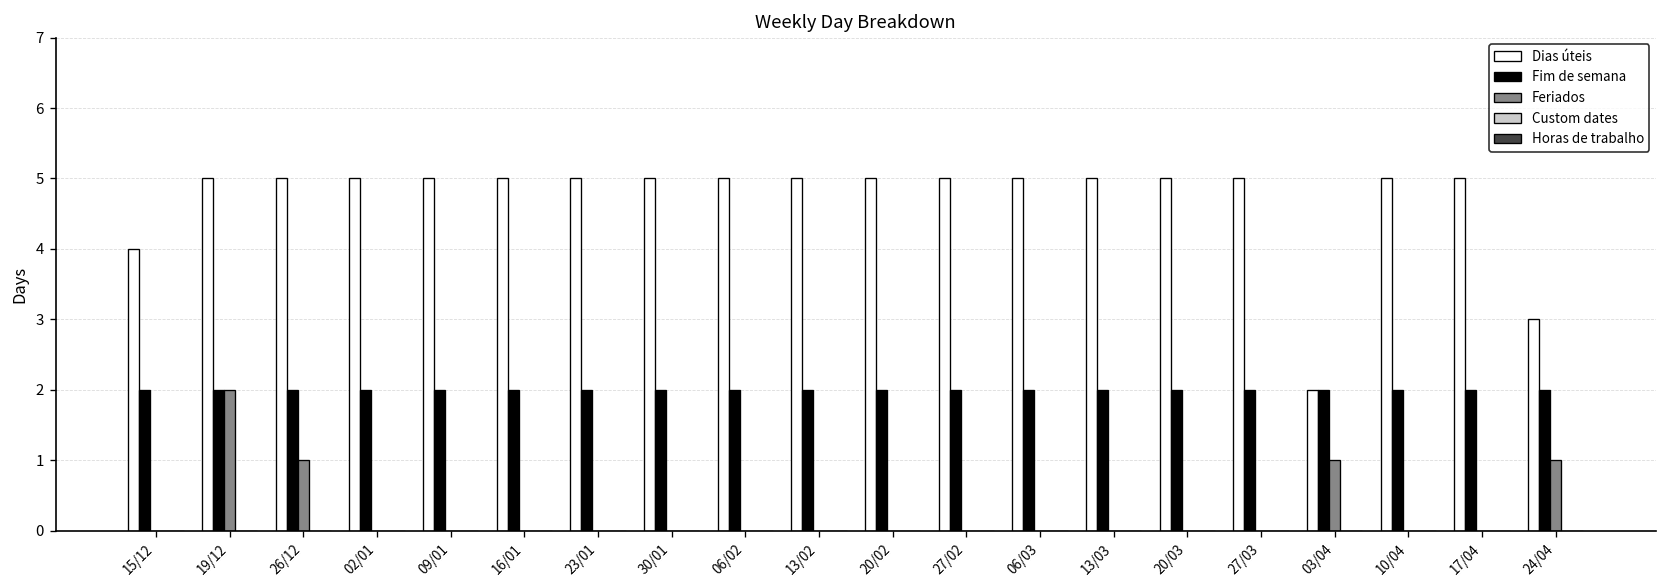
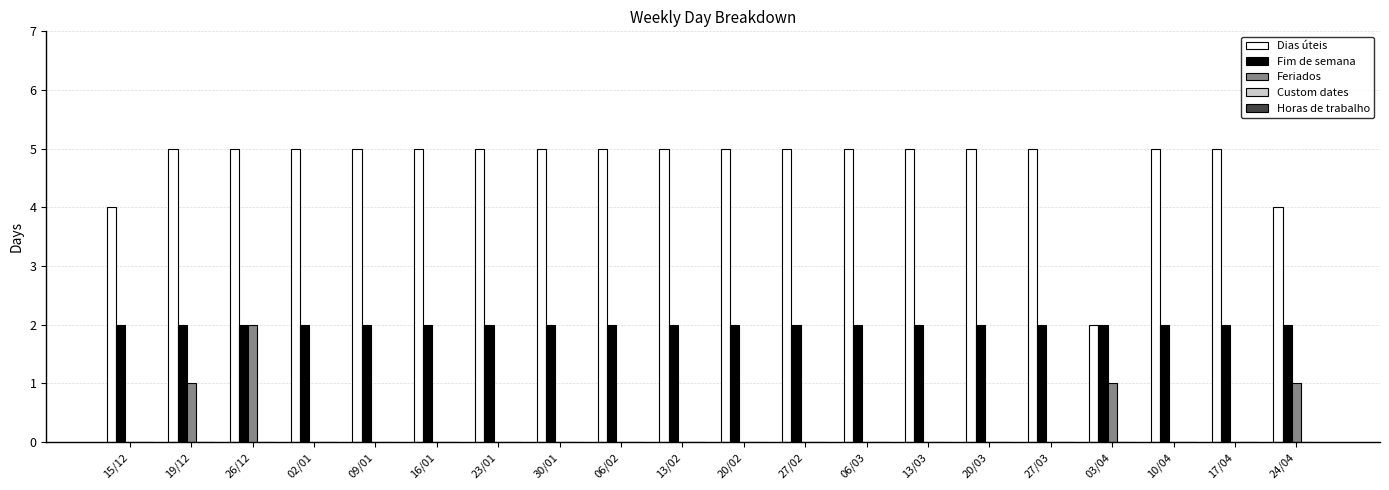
  {
    "Dias úteis": {
      "15/12": 4,
      "19/12": 5,
      "26/12": 5,
      "02/01": 5,
      "09/01": 5,
      "16/01": 5,
      "23/01": 5,
      "30/01": 5,
      "06/02": 5,
      "13/02": 5,
      "20/02": 5,
      "27/02": 5,
      "06/03": 5,
      "13/03": 5,
      "20/03": 5,
      "27/03": 5,
      "03/04": 2,
      "10/04": 5,
      "17/04": 5,
-     "24/04": 3
+     "24/04": 4
    },
    "Fim de semana": {
      "15/12": 2,
      "19/12": 2,
      "26/12": 2,
      "02/01": 2,
      "09/01": 2,
      "16/01": 2,
      "23/01": 2,
      "30/01": 2,
      "06/02": 2,
      "13/02": 2,
      "20/02": 2,
      "27/02": 2,
      "06/03": 2,
      "13/03": 2,
      "20/03": 2,
      "27/03": 2,
      "03/04": 2,
      "10/04": 2,
      "17/04": 2,
      "24/04": 2
    },
    "Feriados": {
      "15/12": 0,
-     "19/12": 2,
-     "26/12": 1,
+     "19/12": 1,
+     "26/12": 2,
      "02/01": 0,
      "09/01": 0,
      "16/01": 0,
      "23/01": 0,
      "30/01": 0,
      "06/02": 0,
      "13/02": 0,
      "20/02": 0,
      "27/02": 0,
      "06/03": 0,
      "13/03": 0,
      "20/03": 0,
      "27/03": 0,
      "03/04": 1,
      "10/04": 0,
      "17/04": 0,
      "24/04": 1
    },
    "Custom dates": {
      "15/12": 0,
      "19/12": 0,
      "26/12": 0,
      "02/01": 0,
      "09/01": 0,
      "16/01": 0,
      "23/01": 0,
      "30/01": 0,
      "06/02": 0,
      "13/02": 0,
      "20/02": 0,
      "27/02": 0,
      "06/03": 0,
      "13/03": 0,
      "20/03": 0,
      "27/03": 0,
      "03/04": 0,
      "10/04": 0,
      "17/04": 0,
      "24/04": 0
    },
    "Horas de trabalho": {
      "15/12": 0,
      "19/12": 0,
      "26/12": 0,
      "02/01": 0,
      "09/01": 0,
      "16/01": 0,
      "23/01": 0,
      "30/01": 0,
      "06/02": 0,
      "13/02": 0,
      "20/02": 0,
      "27/02": 0,
      "06/03": 0,
      "13/03": 0,
      "20/03": 0,
      "27/03": 0,
      "03/04": 0,
      "10/04": 0,
      "17/04": 0,
      "24/04": 0
    }
  }
